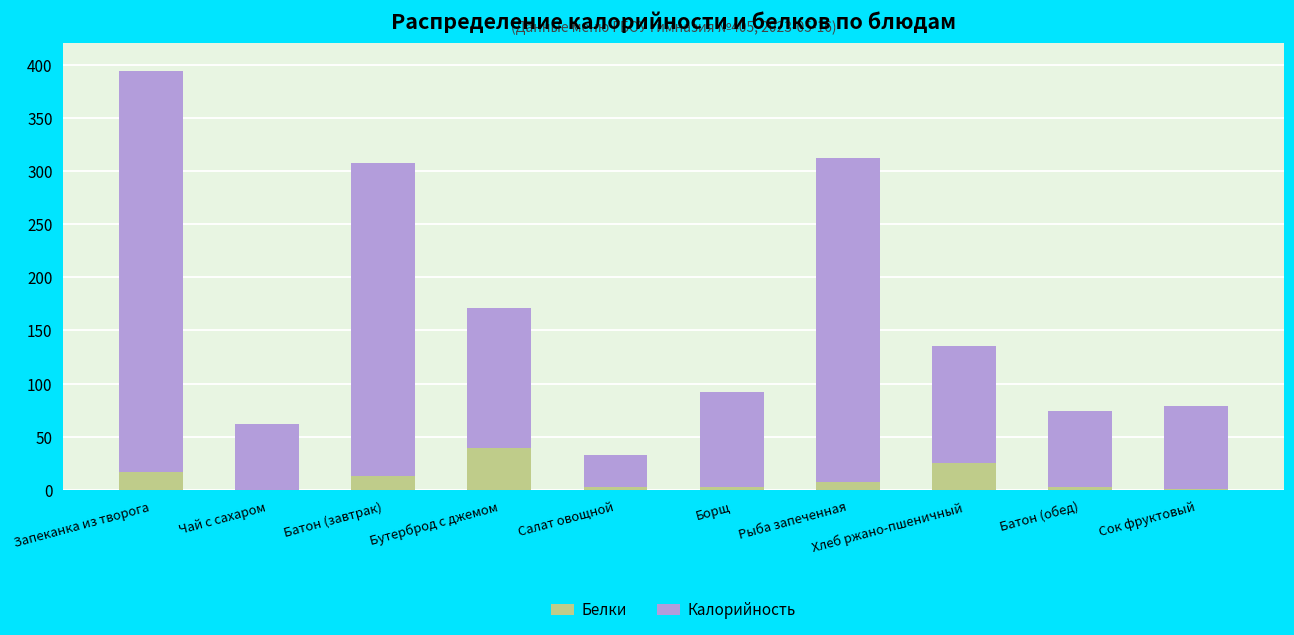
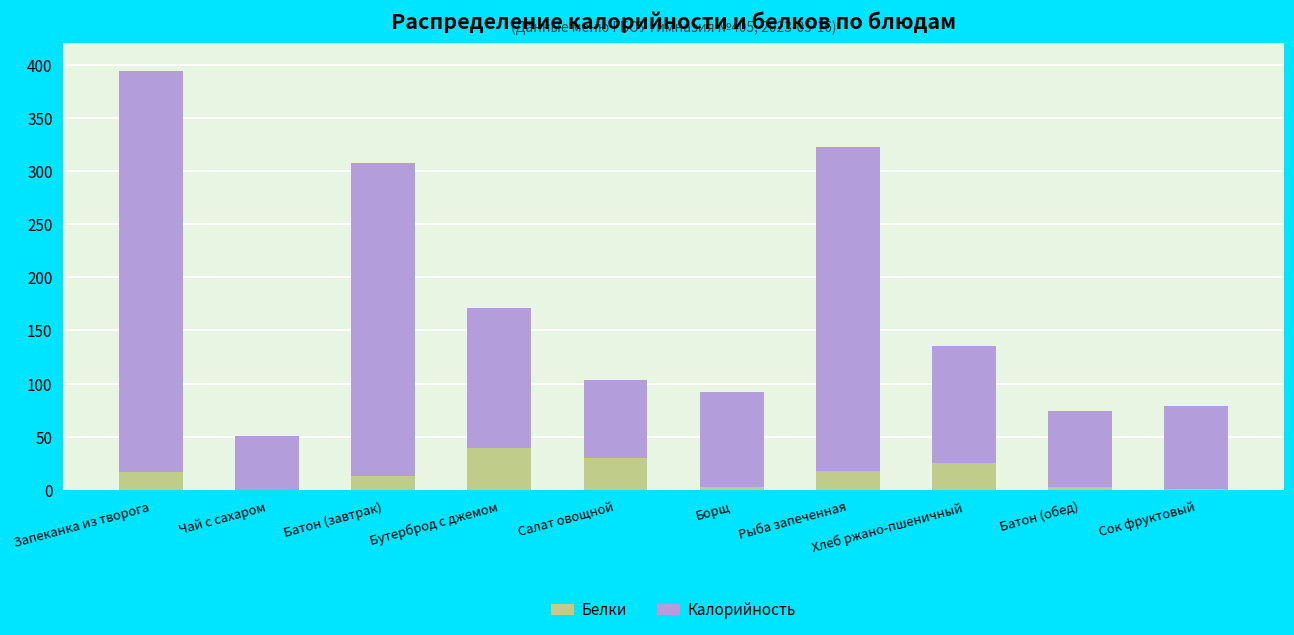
  {
    "Белки": {
      "Запеканка из творога": 20,
      "Батон (завтрак)": 10,
      "Бутерброд с джемом": 40,
-     "Салат овощной": 0,
-     "Рыба запеченная": 10,
+     "Салат овощной": 30,
+     "Рыба запеченная": 20,
      "Хлеб ржано-пшеничный": 30,
      "Батон (обед)": 0
    },
    "Калорийность": {
      "Запеканка из творога": 380,
-     "Чай с сахаром": 60,
+     "Чай с сахаром": 50,
      "Батон (завтрак)": 290,
      "Бутерброд с джемом": 130,
-     "Салат овощной": 30,
+     "Салат овощной": 70,
      "Борщ": 90,
      "Рыба запеченная": 300,
      "Хлеб ржано-пшеничный": 110,
      "Батон (обед)": 70,
      "Сок фруктовый": 80
    }
  }
